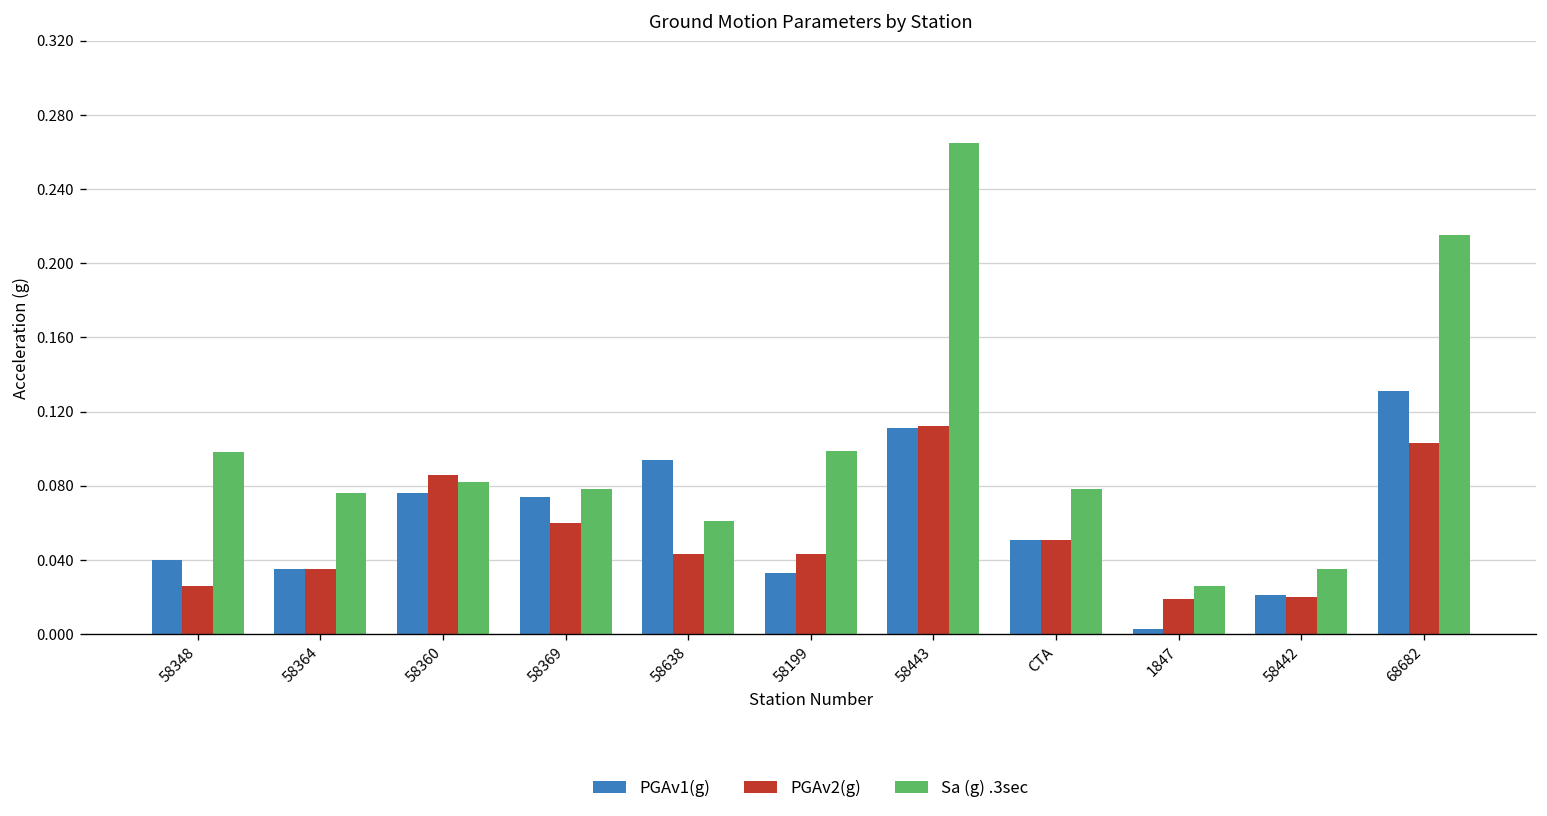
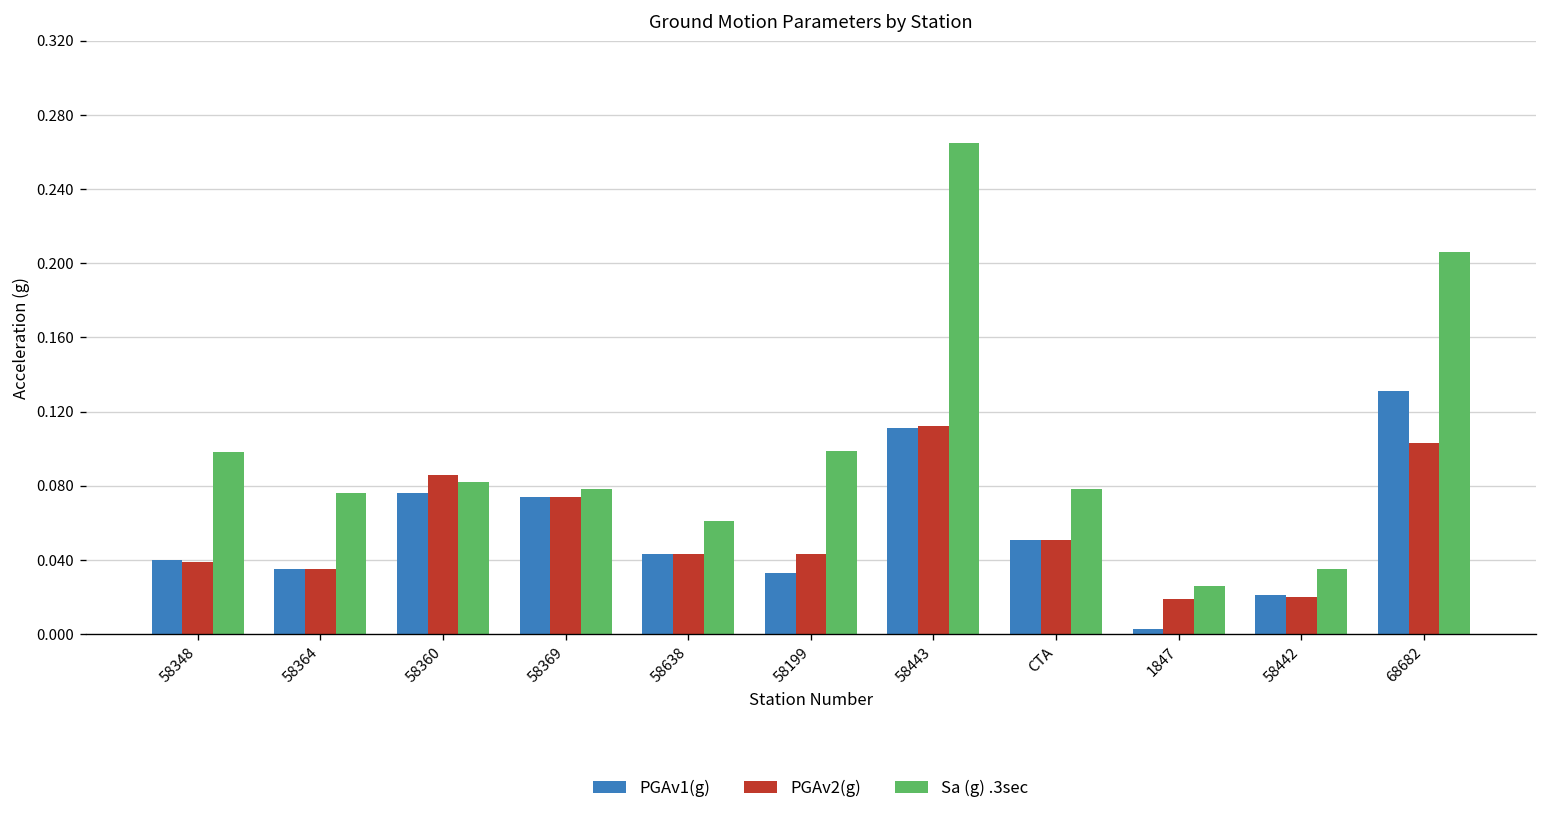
  {
    "PGAv1(g)": {
      "58348": 0.040,
      "58364": 0.035,
      "58360": 0.076,
      "58369": 0.074,
-     "58638": 0.094,
+     "58638": 0.043,
      "58199": 0.033,
      "58443": 0.111,
      "CTA": 0.051,
      "1847": 0.003,
      "58442": 0.021,
      "68682": 0.131
    },
    "PGAv2(g)": {
-     "58348": 0.026,
+     "58348": 0.039,
      "58364": 0.035,
      "58360": 0.086,
-     "58369": 0.060,
+     "58369": 0.074,
      "58638": 0.043,
      "58199": 0.043,
      "58443": 0.112,
      "CTA": 0.051,
      "1847": 0.019,
      "58442": 0.020,
      "68682": 0.103
    },
    "Sa (g) .3sec": {
      "58348": 0.098,
      "58364": 0.076,
      "58360": 0.082,
      "58369": 0.078,
      "58638": 0.061,
      "58199": 0.099,
      "58443": 0.265,
      "CTA": 0.078,
      "1847": 0.026,
      "58442": 0.035,
-     "68682": 0.215
+     "68682": 0.206
    }
  }
